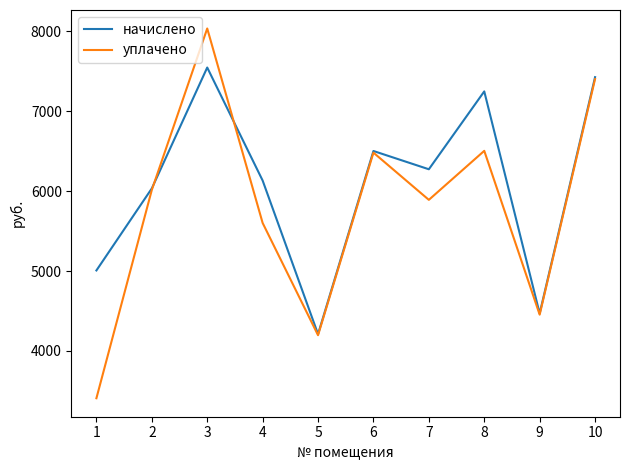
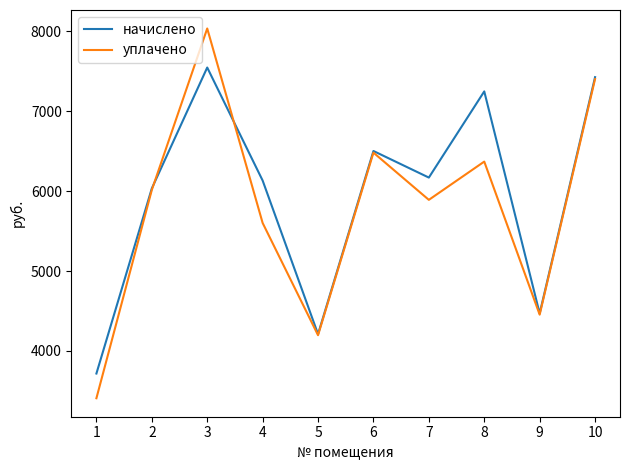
  {
    "начислено": {
-     "1": 5000,
+     "1": 3700,
      "3": 7500,
      "4": 6100,
-     "7": 6300,
+     "7": 6200,
      "8": 7200
    },
    "уплачено": {
      "1": 3400,
      "3": 8000,
      "4": 5600,
      "7": 5900,
-     "8": 6500
+     "8": 6400
    }
  }
